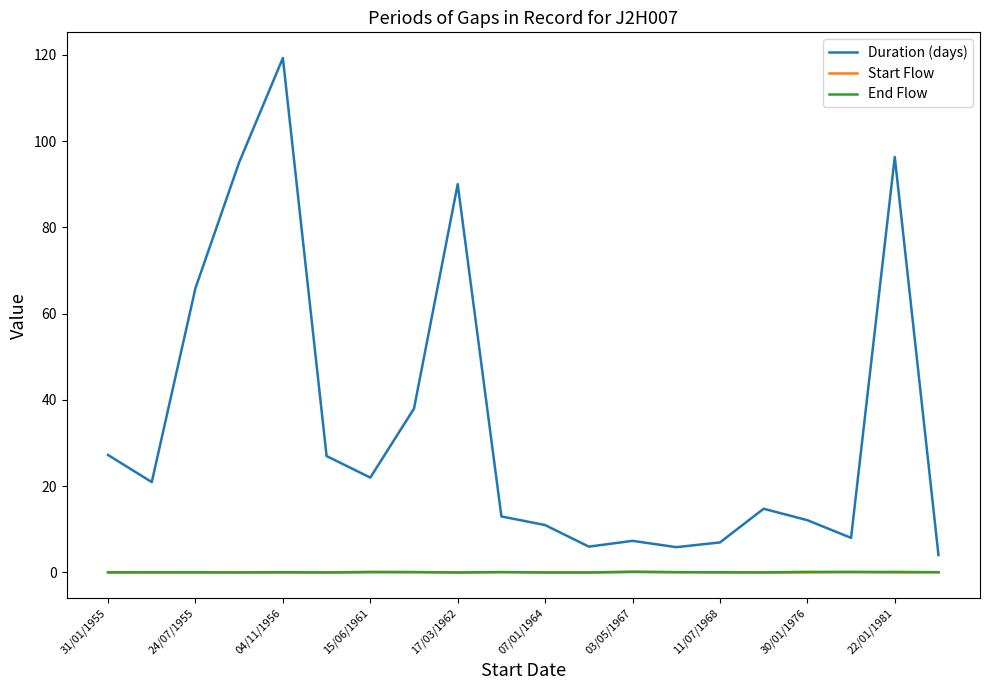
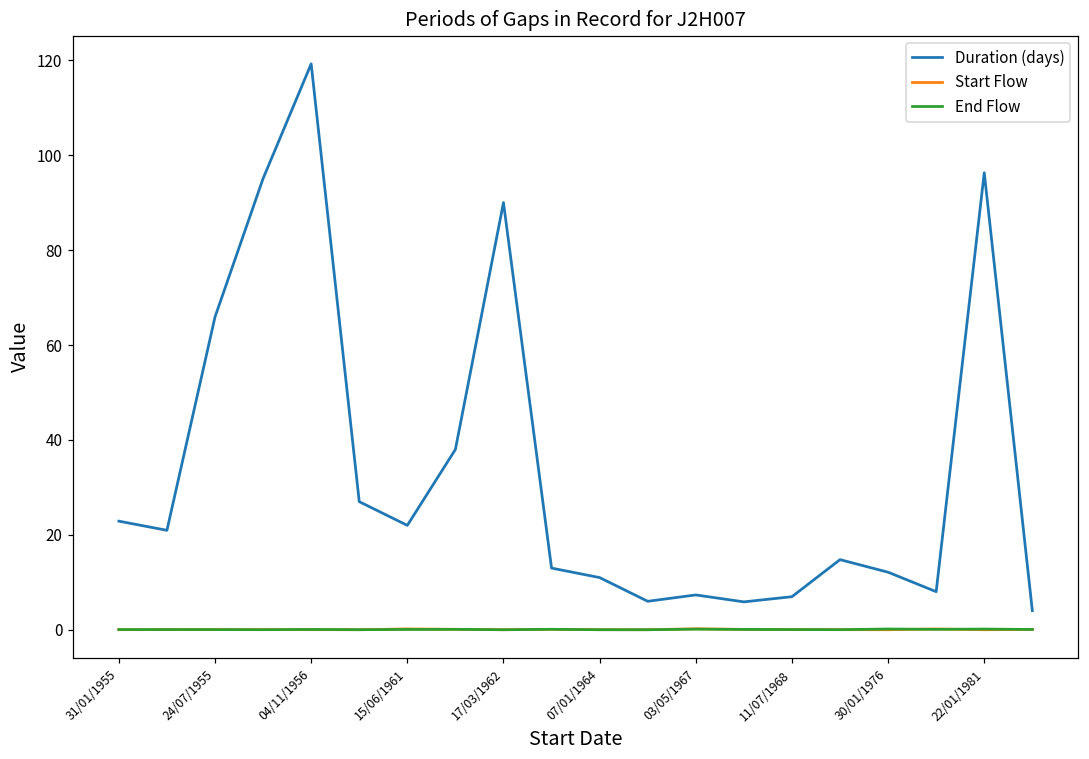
  {
    "Duration (days)": {
-     "31/01/1955": 27,
+     "31/01/1955": 23,
      "24/07/1955": 66,
      "04/11/1956": 119,
      "15/06/1961": 22,
      "17/03/1962": 90,
      "07/01/1964": 11,
      "03/05/1967": 7,
      "11/07/1968": 7,
      "30/01/1976": 12,
      "22/01/1981": 96
    },
    "End Flow": {
      "31/01/1955": 0,
      "24/07/1955": 0,
      "04/11/1956": 0,
      "15/06/1961": 0,
      "17/03/1962": 0,
      "07/01/1964": 0,
      "03/05/1967": 0,
      "11/07/1968": 0,
      "30/01/1976": 0,
      "22/01/1981": 0
    }
  }
